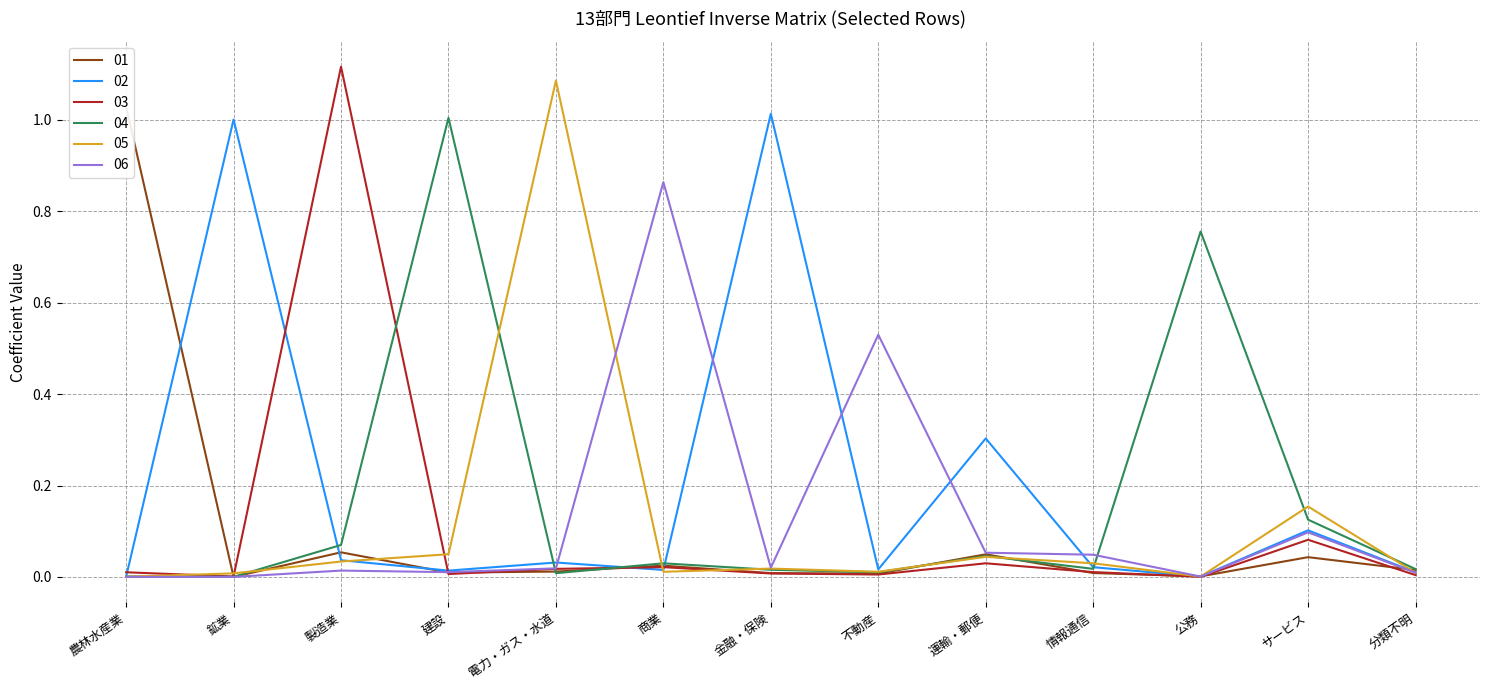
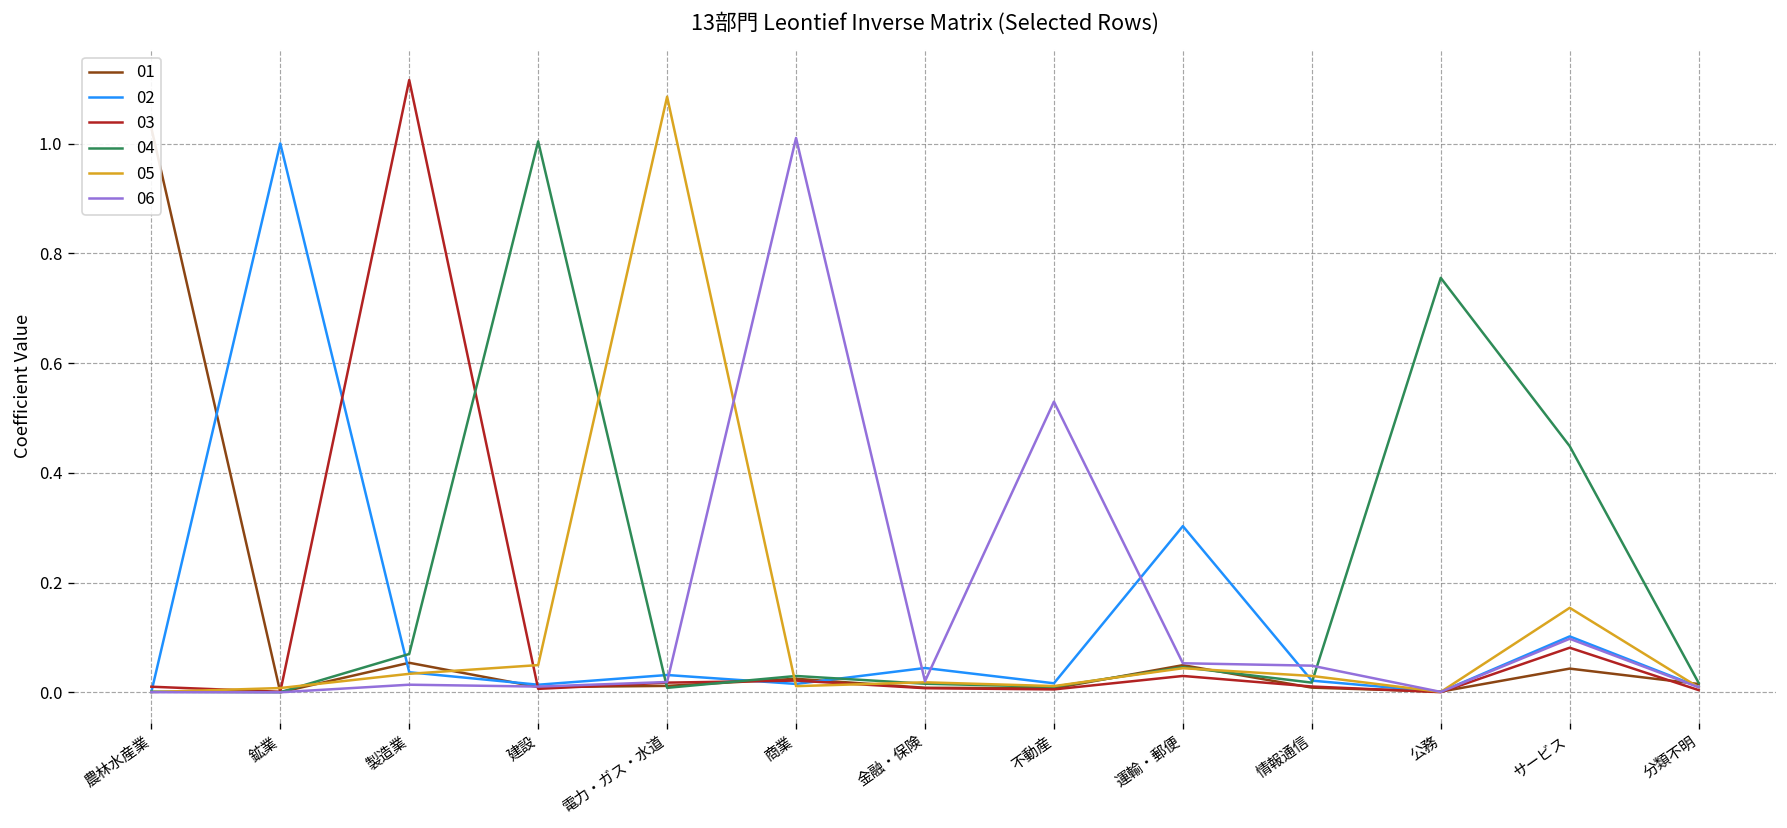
  {
    "02": {
      "鉱業": 1.00,
      "電力・ガス・水道": 0.03,
-     "金融・保険": 1.01,
+     "金融・保険": 0.04,
      "運輸・郵便": 0.30
    },
    "04": {
      "製造業": 0.07,
      "建設": 1.00,
      "公務": 0.76,
-     "サービス": 0.13
+     "サービス": 0.45
    },
    "05": {
      "鉱業": 0.01,
      "建設": 0.05,
      "電力・ガス・水道": 1.09,
      "情報通信": 0.03,
      "サービス": 0.15
    },
    "06": {
      "製造業": 0.01,
-     "商業": 0.86,
+     "商業": 1.01,
      "不動産": 0.53,
      "情報通信": 0.05
    }
  }
